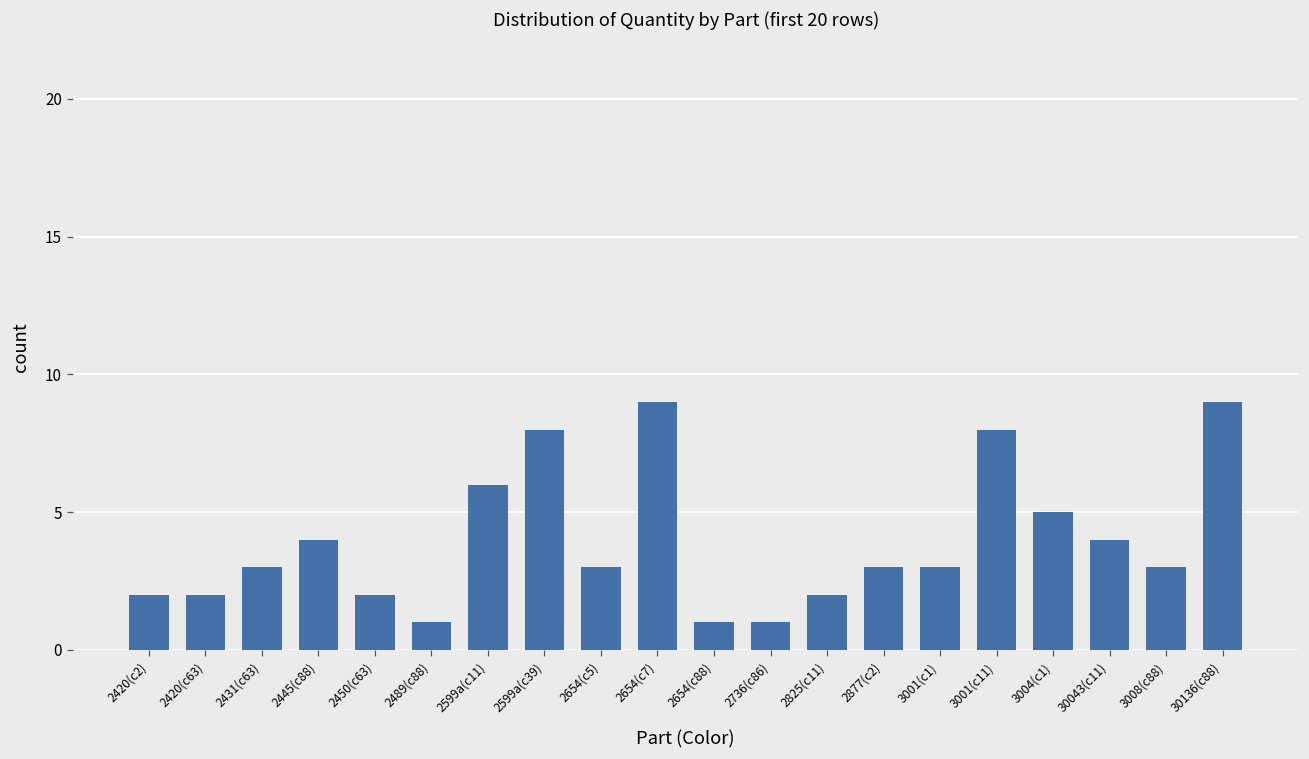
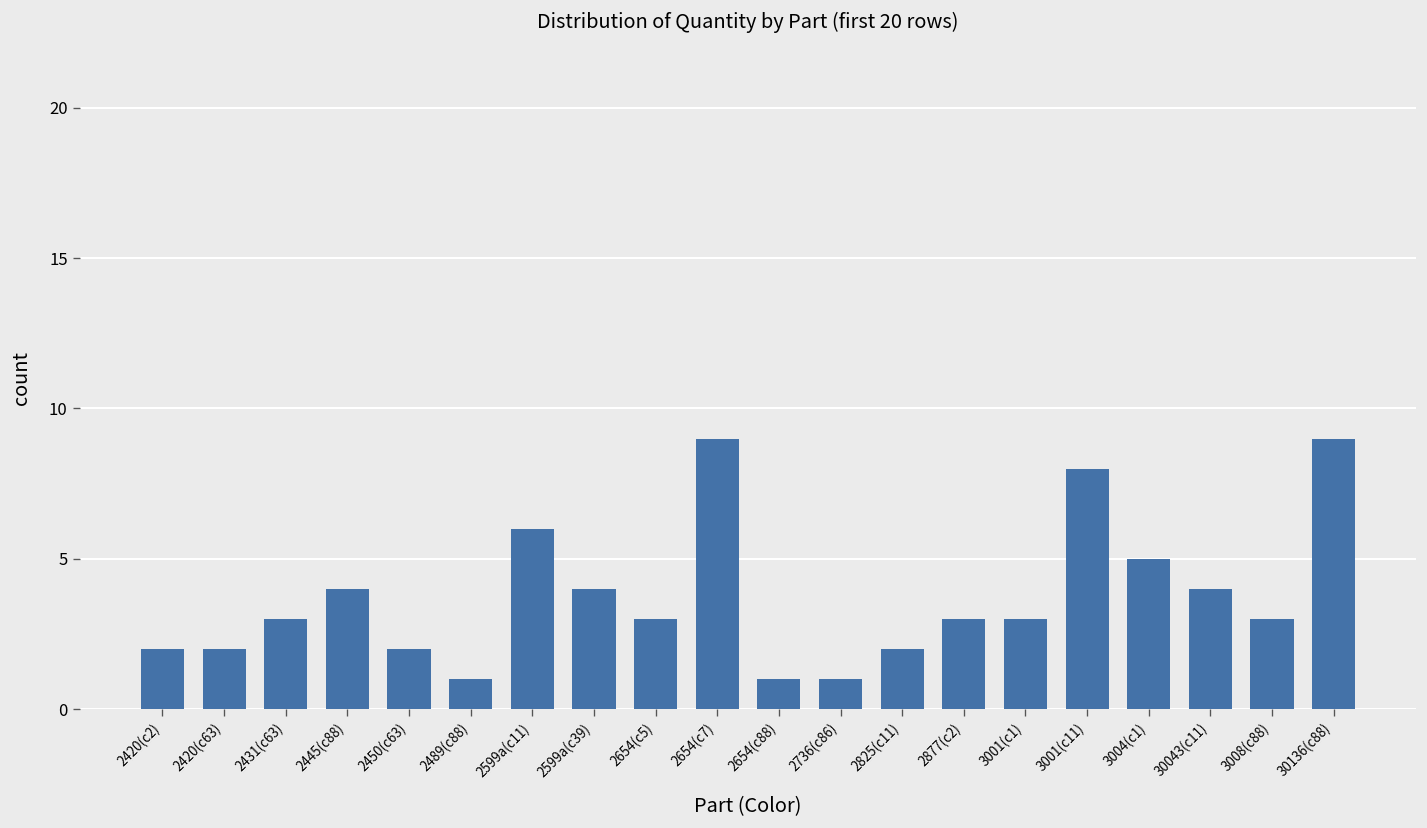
  {
    "2420(c2)": 2,
    "2420(c63)": 2,
    "2431(c63)": 3,
    "2445(c88)": 4,
    "2450(c63)": 2,
    "2489(c88)": 1,
    "2599a(c11)": 6,
-   "2599a(c39)": 8,
+   "2599a(c39)": 4,
    "2654(c5)": 3,
    "2654(c7)": 9,
    "2654(c88)": 1,
    "2736(c86)": 1,
    "2825(c11)": 2,
    "2877(c2)": 3,
    "3001(c1)": 3,
    "3001(c11)": 8,
    "3004(c1)": 5,
    "30043(c11)": 4,
    "3008(c88)": 3,
    "30136(c88)": 9
  }
